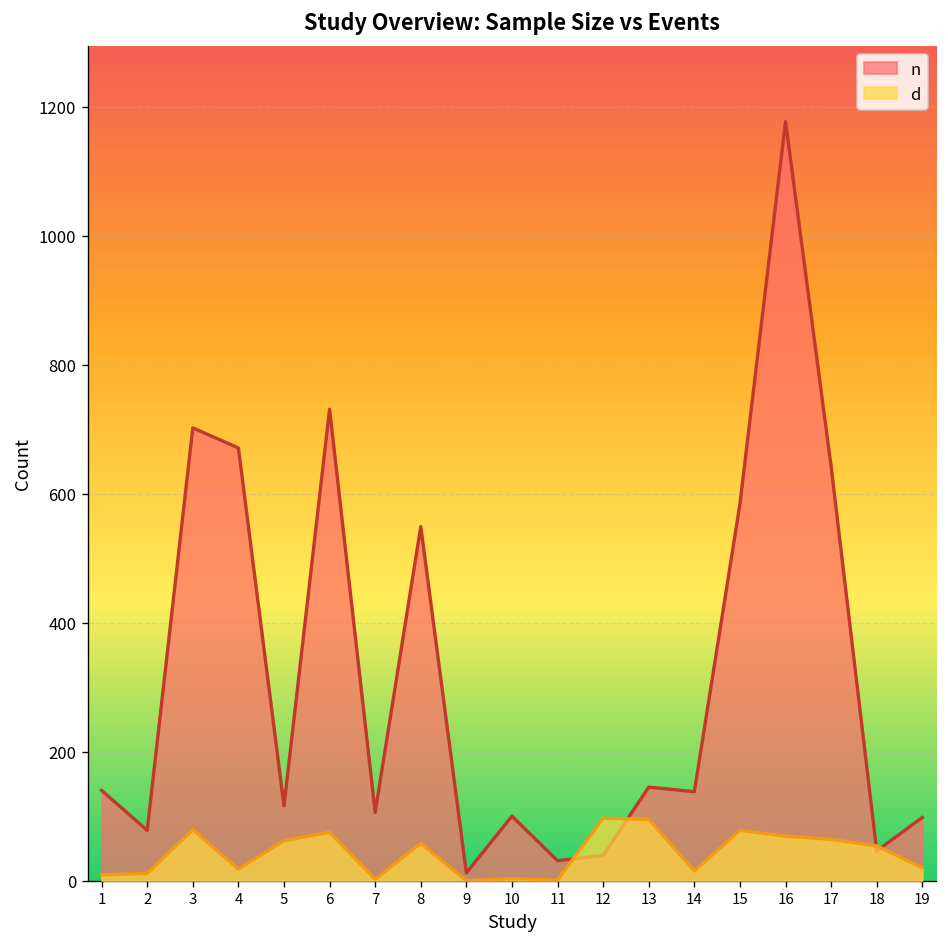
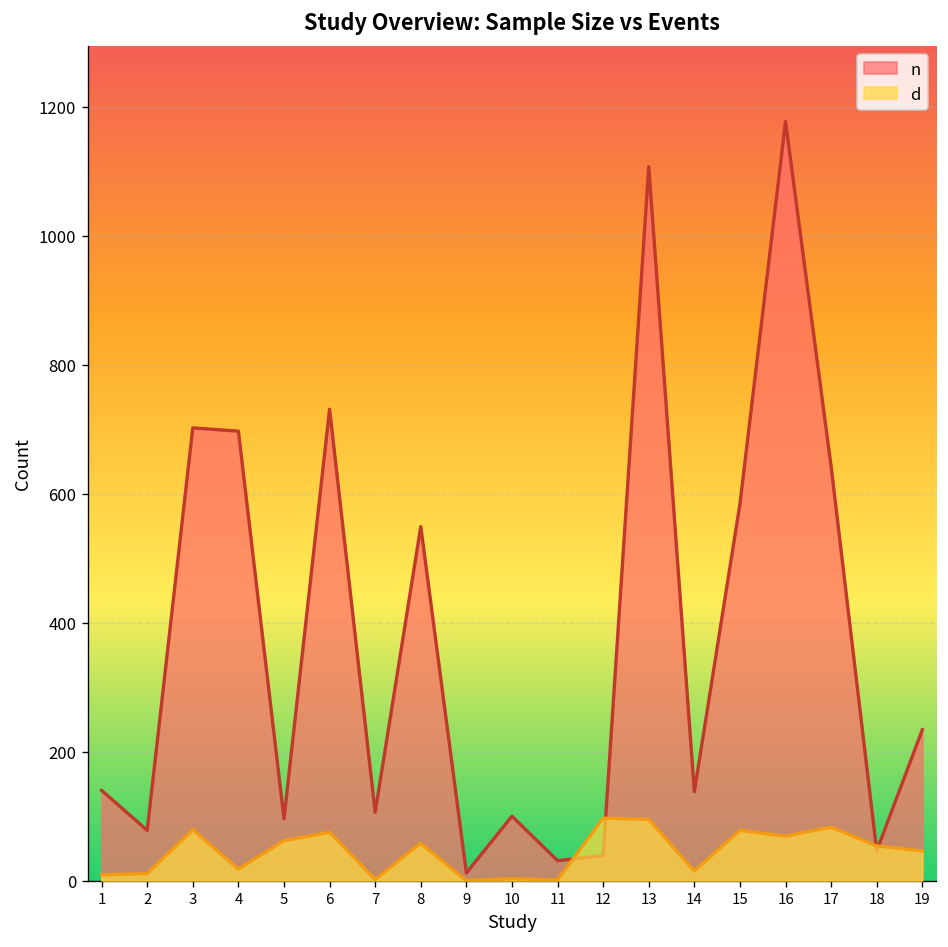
  {
    "n": {
      "1": 140,
      "2": 80,
      "3": 700,
-     "4": 670,
-     "5": 120,
+     "4": 700,
+     "5": 100,
      "6": 730,
      "7": 110,
      "8": 550,
      "9": 10,
      "10": 100,
      "11": 30,
      "12": 40,
-     "13": 150,
+     "13": 1110,
      "14": 140,
      "15": 580,
      "16": 1180,
      "17": 640,
      "18": 50,
-     "19": 100
+     "19": 230
    },
    "d": {
      "1": 10,
      "2": 10,
      "3": 80,
      "4": 20,
      "5": 60,
      "6": 80,
      "7": 0,
      "8": 60,
      "9": 0,
      "10": 0,
      "11": 0,
      "12": 100,
      "13": 100,
      "14": 20,
      "15": 80,
      "16": 70,
-     "17": 60,
+     "17": 80,
      "18": 50,
-     "19": 20
+     "19": 50
    }
  }
